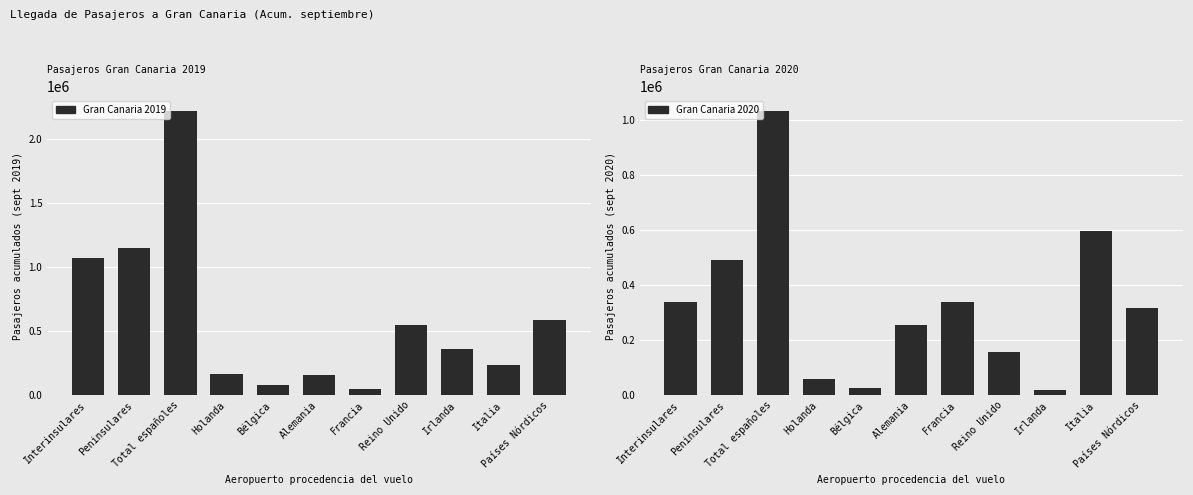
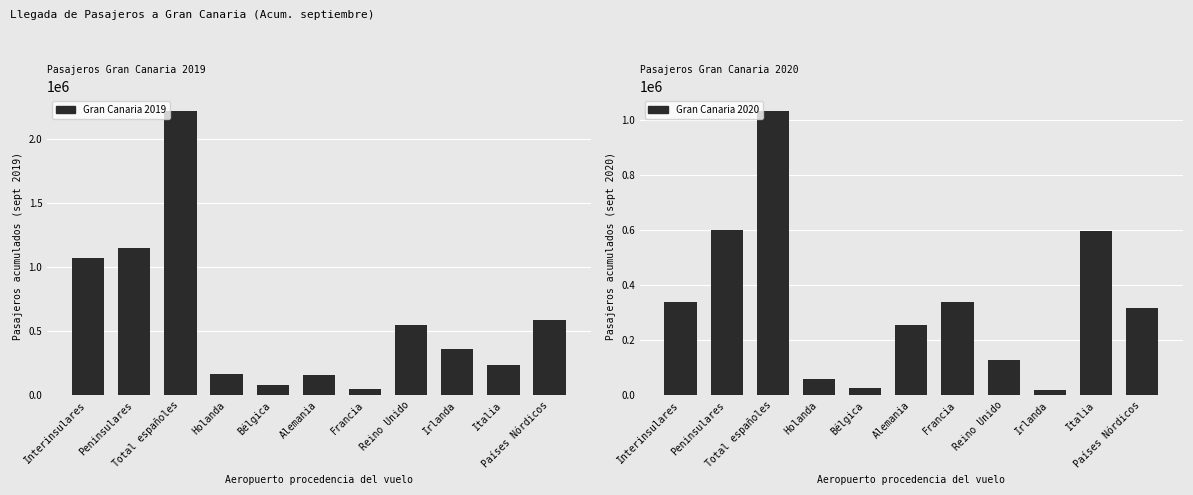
  {
    "Pasajeros Gran Canaria 2019": {
      "Interinsulares": 1070000,
      "Peninsulares": 1150000,
      "Total españoles": 2220000,
      "Holanda": 170000,
      "Bélgica": 80000,
      "Alemania": 160000,
      "Francia": 50000,
      "Reino Unido": 550000,
      "Irlanda": 360000,
      "Italia": 230000,
      "Países Nórdicos": 590000
    },
    "Pasajeros Gran Canaria 2020": {
      "Interinsulares": 340000,
-     "Peninsulares": 490000,
+     "Peninsulares": 600000,
      "Total españoles": 1040000,
      "Holanda": 60000,
      "Bélgica": 20000,
      "Alemania": 250000,
      "Francia": 340000,
-     "Reino Unido": 160000,
+     "Reino Unido": 130000,
      "Irlanda": 20000,
      "Italia": 600000,
      "Países Nórdicos": 320000
    }
  }
